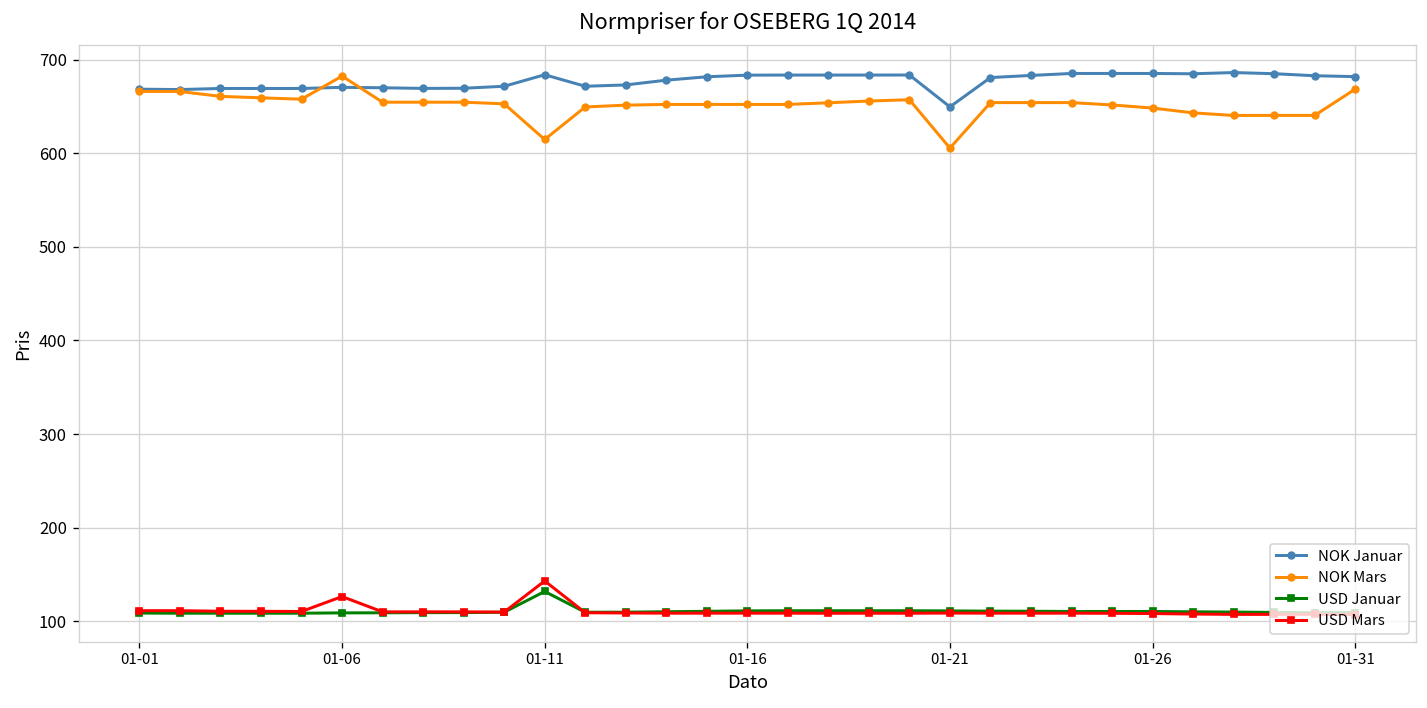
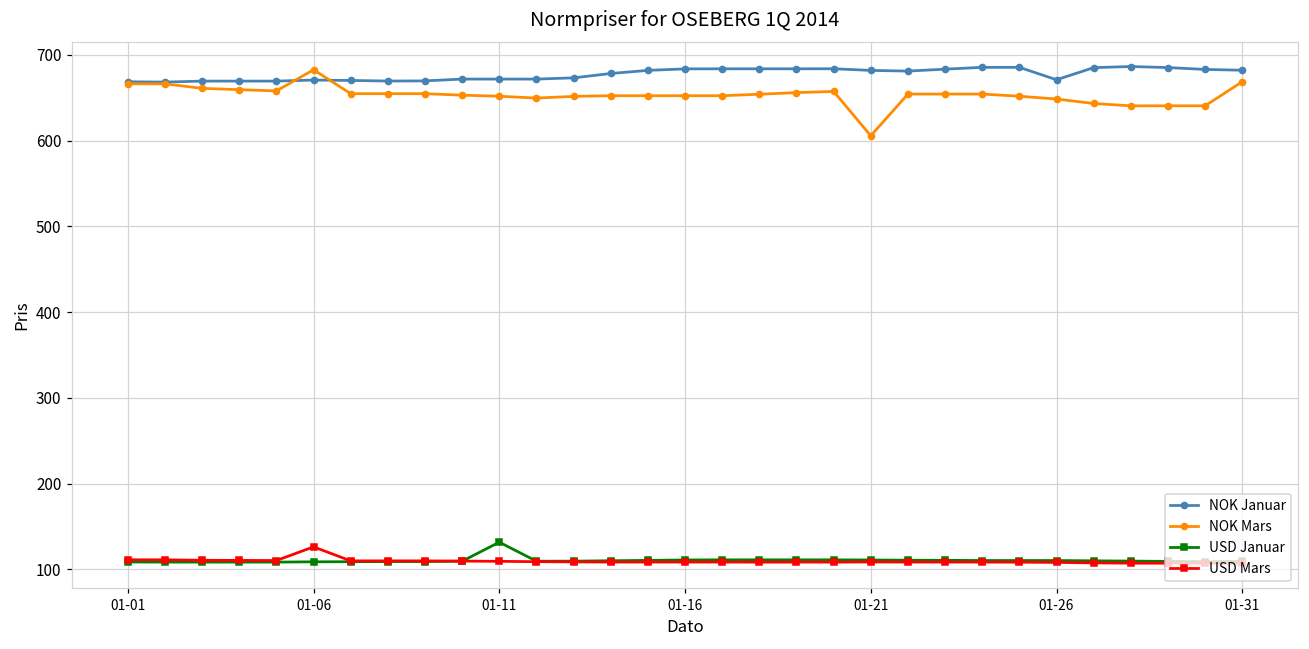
  {
    "NOK Januar": {
      "01-06": 670,
-     "01-11": 680,
+     "01-11": 670,
      "01-16": 680,
-     "01-21": 650,
-     "01-26": 690,
+     "01-21": 680,
+     "01-26": 670,
      "01-31": 680
    },
    "NOK Mars": {
      "01-06": 680,
-     "01-11": 610,
+     "01-11": 650,
      "01-16": 650,
      "01-21": 610,
      "01-26": 650,
      "01-31": 670
    },
    "USD Januar": {
      "01-06": 110,
      "01-11": 130
    },
    "USD Mars": {
      "01-06": 130,
-     "01-11": 140
+     "01-11": 110
    }
  }
